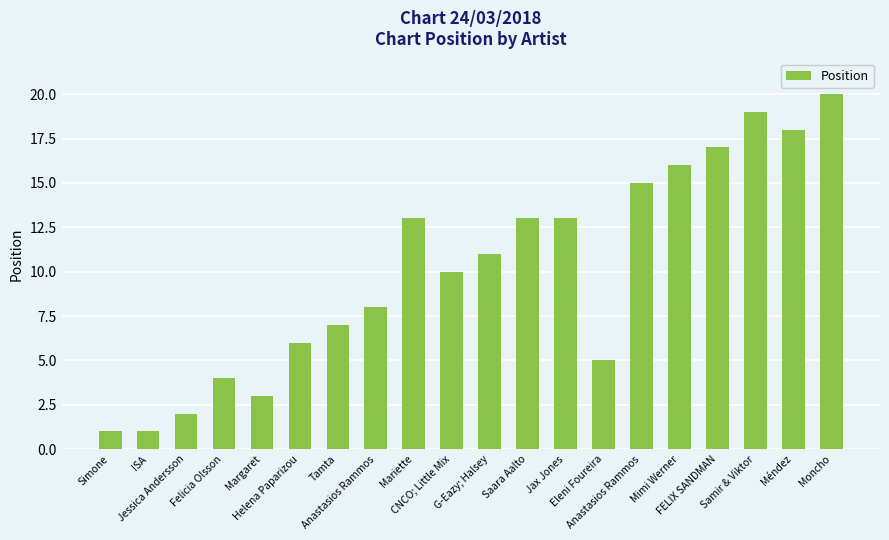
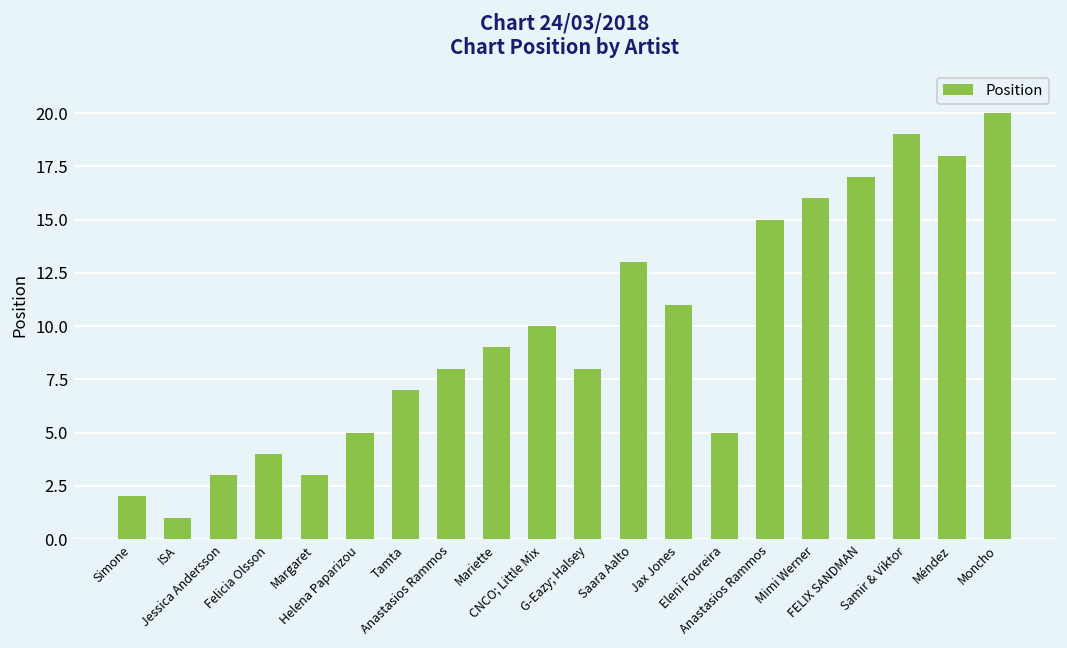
  {
-   "Simone": 1,
+   "Simone": 2,
    "ISA": 1,
-   "Jessica Andersson": 2,
+   "Jessica Andersson": 3,
    "Felicia Olsson": 4,
    "Margaret": 3,
-   "Helena Paparizou": 6,
+   "Helena Paparizou": 5,
    "Tamta": 7,
-   "Mariette": 13,
+   "Mariette": 9,
    "CNCO; Little Mix": 10,
-   "G-Eazy; Halsey": 11,
+   "G-Eazy; Halsey": 8,
    "Saara Aalto": 13,
-   "Jax Jones": 13,
+   "Jax Jones": 11,
    "Eleni Foureira": 5,
    "Mimi Werner": 16,
    "FELIX SANDMAN": 17,
    "Samir & Viktor": 19,
    "Méndez": 18,
    "Moncho": 20
  }
